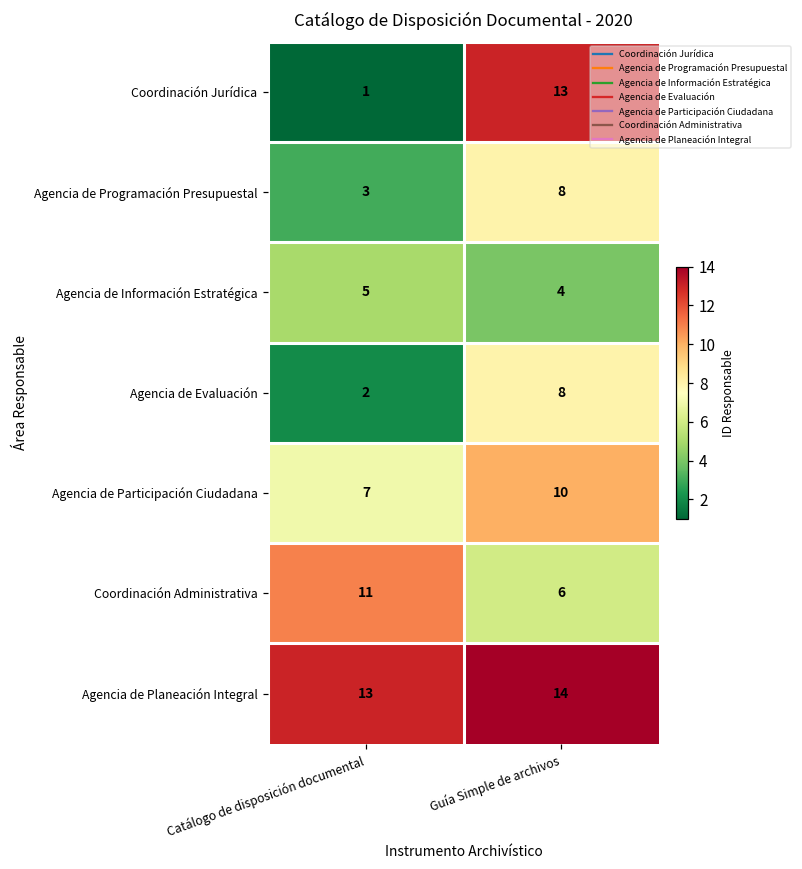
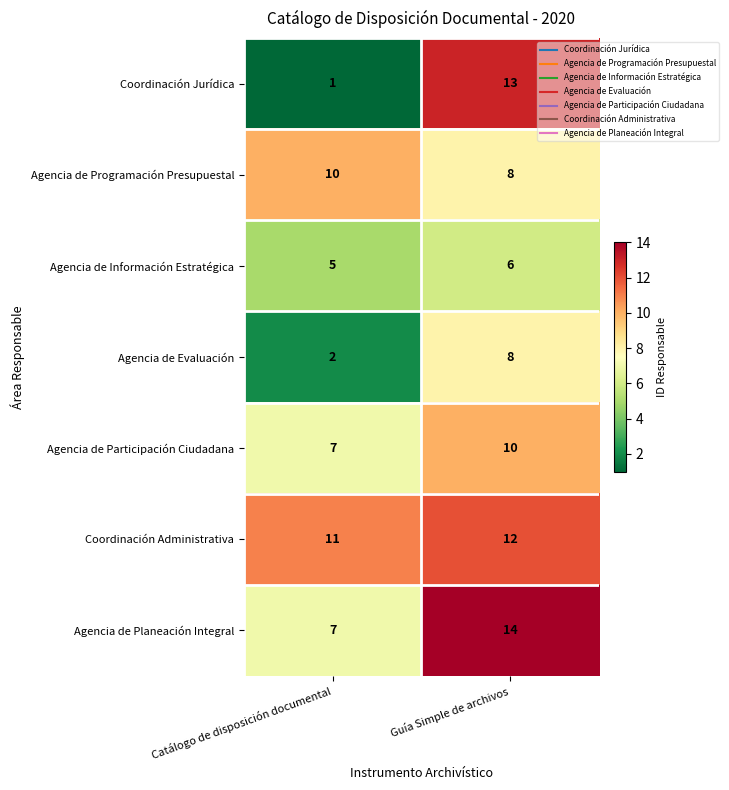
  {
    "Coordinación Jurídica": {
      "Catálogo de disposición documental": 1,
      "Guía Simple de archivos": 13
    },
    "Agencia de Programación Presupuestal": {
-     "Catálogo de disposición documental": 3,
+     "Catálogo de disposición documental": 10,
      "Guía Simple de archivos": 8
    },
    "Agencia de Información Estratégica": {
      "Catálogo de disposición documental": 5,
-     "Guía Simple de archivos": 4
+     "Guía Simple de archivos": 6
    },
    "Agencia de Evaluación": {
      "Catálogo de disposición documental": 2,
      "Guía Simple de archivos": 8
    },
    "Agencia de Participación Ciudadana": {
      "Catálogo de disposición documental": 7,
      "Guía Simple de archivos": 10
    },
    "Coordinación Administrativa": {
      "Catálogo de disposición documental": 11,
-     "Guía Simple de archivos": 6
+     "Guía Simple de archivos": 12
    },
    "Agencia de Planeación Integral": {
-     "Catálogo de disposición documental": 13,
+     "Catálogo de disposición documental": 7,
      "Guía Simple de archivos": 14
    }
  }
